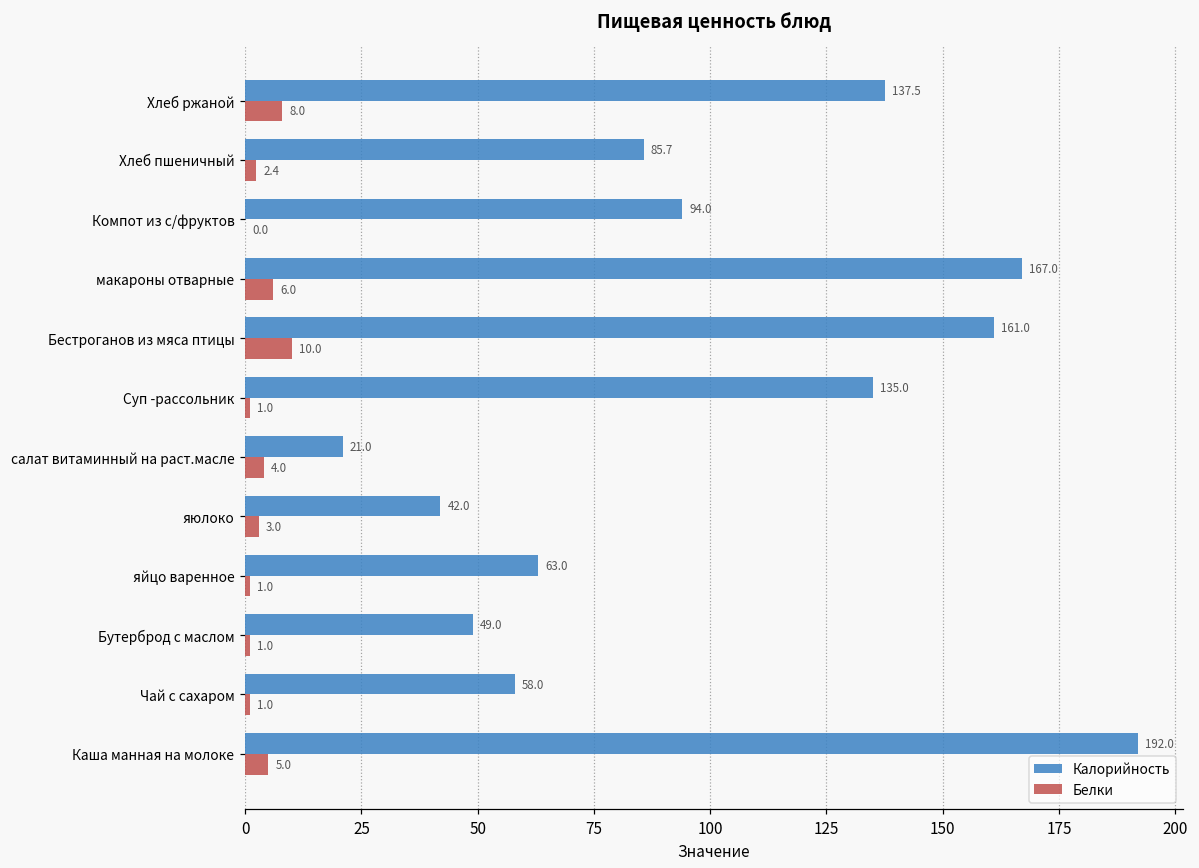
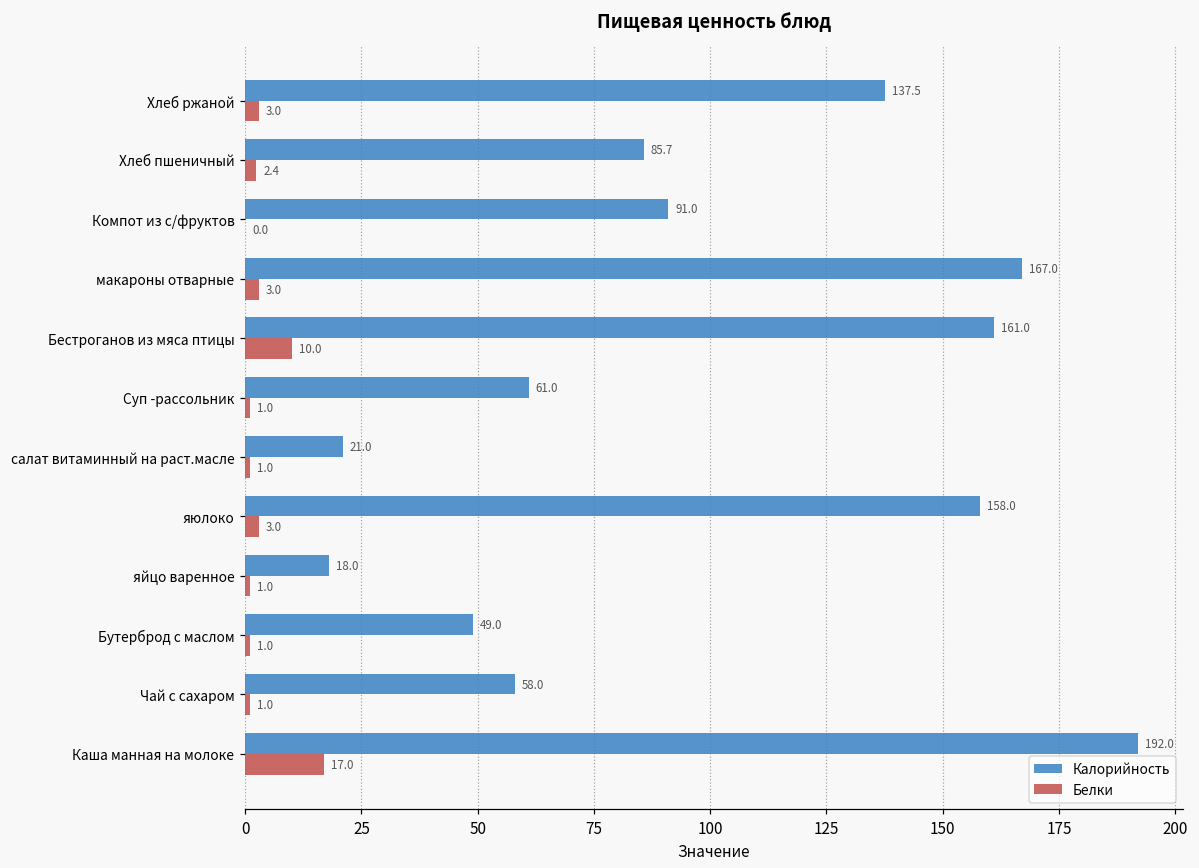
  {
    "Калорийность": {
      "Хлеб ржаной": 137.5,
      "Хлеб пшеничный": 85.7,
-     "Компот из с/фруктов": 94.0,
+     "Компот из с/фруктов": 91.0,
      "макароны отварные": 167.0,
      "Бестроганов из мяса птицы": 161.0,
-     "Суп -рассольник": 135.0,
+     "Суп -рассольник": 61.0,
      "салат витаминный на раст.масле": 21.0,
-     "яюлоко": 42.0,
-     "яйцо варенное": 63.0,
+     "яюлоко": 158.0,
+     "яйцо варенное": 18.0,
      "Бутерброд с маслом": 49.0,
      "Чай с сахаром": 58.0,
      "Каша манная на молоке": 192.0
    },
    "Белки": {
-     "Хлеб ржаной": 8.0,
+     "Хлеб ржаной": 3.0,
      "Хлеб пшеничный": 2.4,
      "Компот из с/фруктов": 0.0,
-     "макароны отварные": 6.0,
+     "макароны отварные": 3.0,
      "Бестроганов из мяса птицы": 10.0,
      "Суп -рассольник": 1.0,
-     "салат витаминный на раст.масле": 4.0,
+     "салат витаминный на раст.масле": 1.0,
      "яюлоко": 3.0,
      "яйцо варенное": 1.0,
      "Бутерброд с маслом": 1.0,
      "Чай с сахаром": 1.0,
-     "Каша манная на молоке": 5.0
+     "Каша манная на молоке": 17.0
    }
  }
